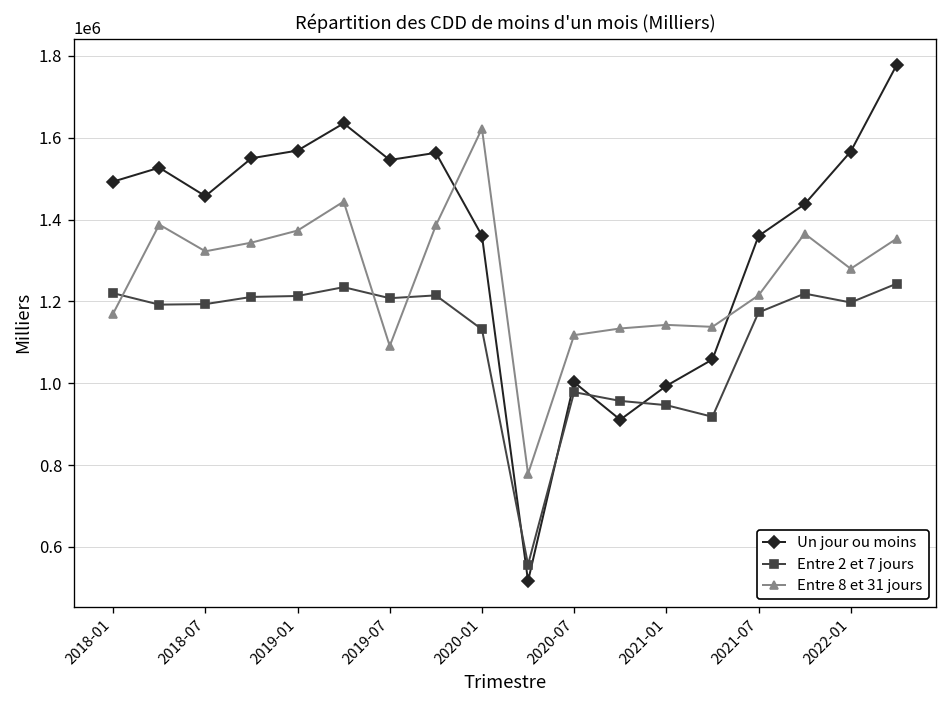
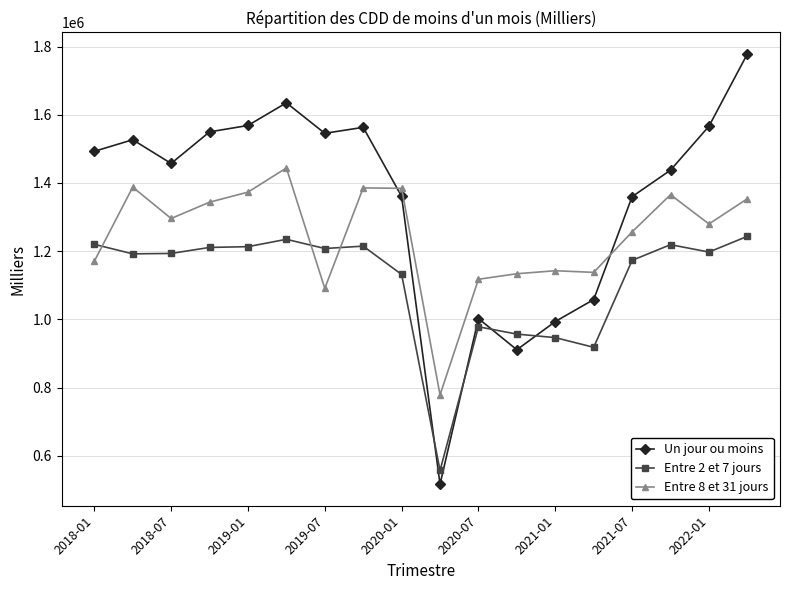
  {
    "Entre 8 et 31 jours": {
      "2018-01": 1170000,
-     "2018-07": 1320000,
+     "2018-07": 1300000,
      "2019-01": 1370000,
      "2019-07": 1090000,
-     "2020-01": 1620000,
+     "2020-01": 1380000,
      "2020-07": 1120000,
      "2021-01": 1140000,
-     "2021-07": 1210000,
+     "2021-07": 1260000,
      "2022-01": 1280000
    }
  }
